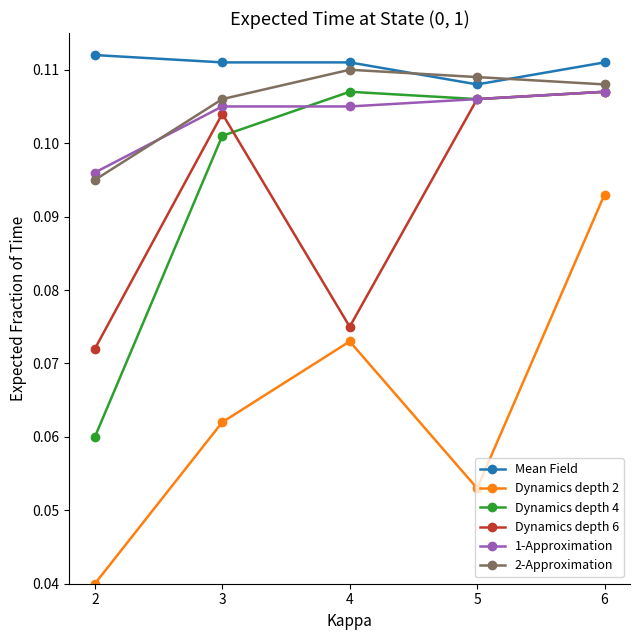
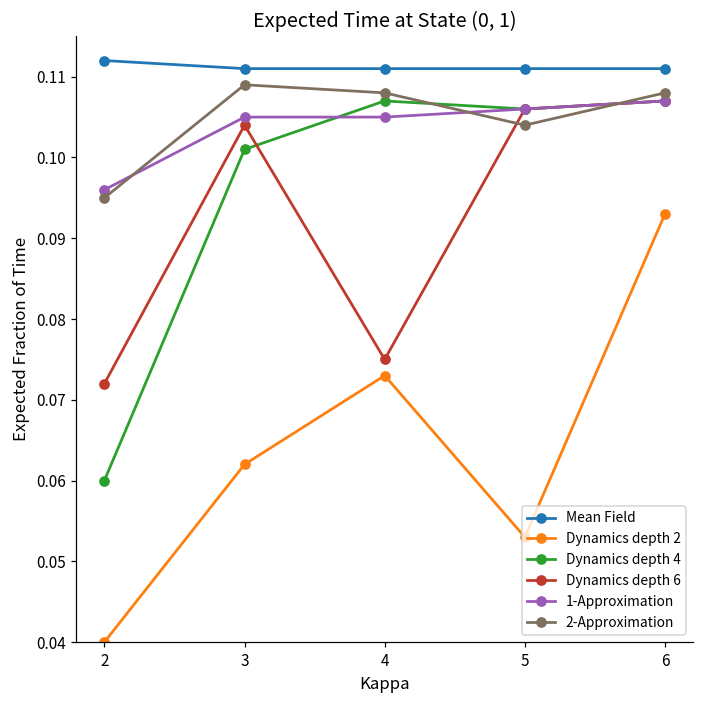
  {
    "Mean Field": {
      "2": 0.112,
      "3": 0.111,
      "4": 0.111,
-     "5": 0.108,
+     "5": 0.111,
      "6": 0.111
    },
    "Dynamics depth 2": {
      "2": 0.040,
      "3": 0.062,
      "4": 0.073,
      "6": 0.093
    },
    "Dynamics depth 4": {
      "2": 0.060,
      "3": 0.101,
      "4": 0.107
    },
    "Dynamics depth 6": {
      "2": 0.072,
      "3": 0.104,
      "4": 0.075
    },
    "1-Approximation": {
      "2": 0.096,
      "3": 0.105,
      "4": 0.105
    },
    "2-Approximation": {
      "2": 0.095,
-     "3": 0.106,
-     "4": 0.110,
-     "5": 0.109,
+     "3": 0.109,
+     "4": 0.108,
+     "5": 0.104,
      "6": 0.108
    }
  }
